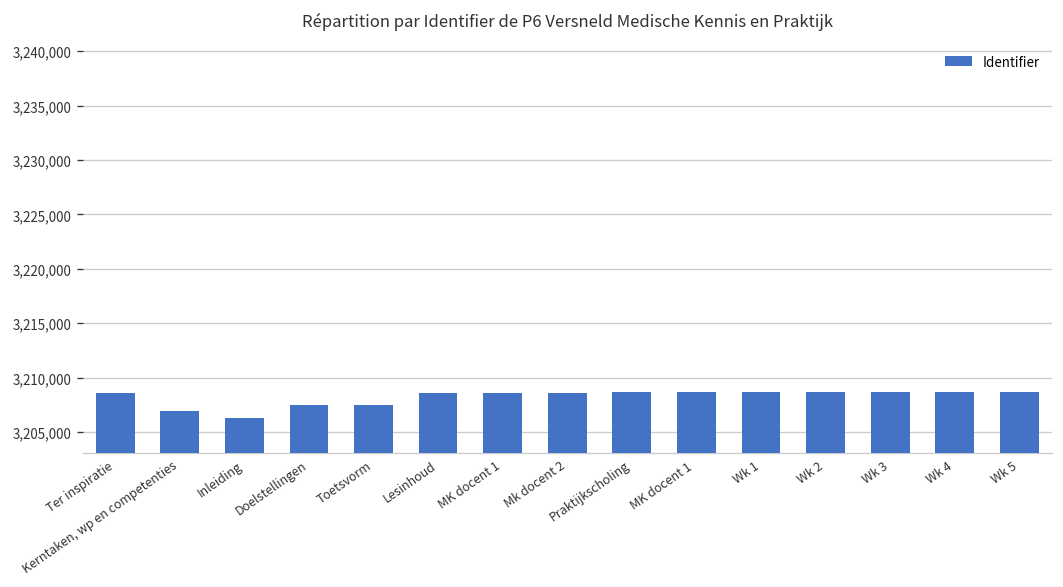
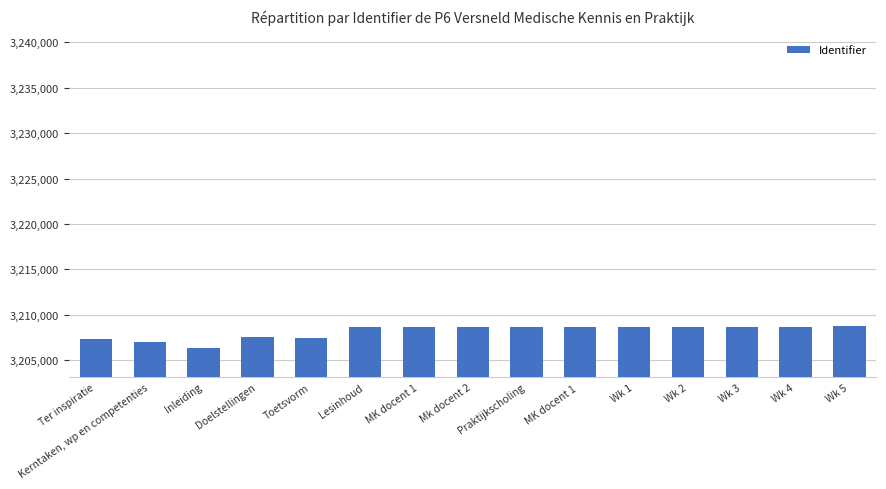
  {
-   "Ter inspiratie": "3,209,000",
+   "Ter inspiratie": "3,207,000",
    "Kerntaken, wp en competenties": "3,207,000",
    "Inleiding": "3,206,000",
    "Doelstellingen": "3,207,000",
    "Toetsvorm": "3,207,000",
    "Lesinhoud": "3,209,000",
    "Mk docent 2": "3,209,000",
    "Praktijkscholing": "3,209,000",
    "Wk 1": "3,209,000",
    "Wk 2": "3,209,000",
    "Wk 3": "3,209,000",
    "Wk 4": "3,209,000",
    "Wk 5": "3,209,000"
  }
